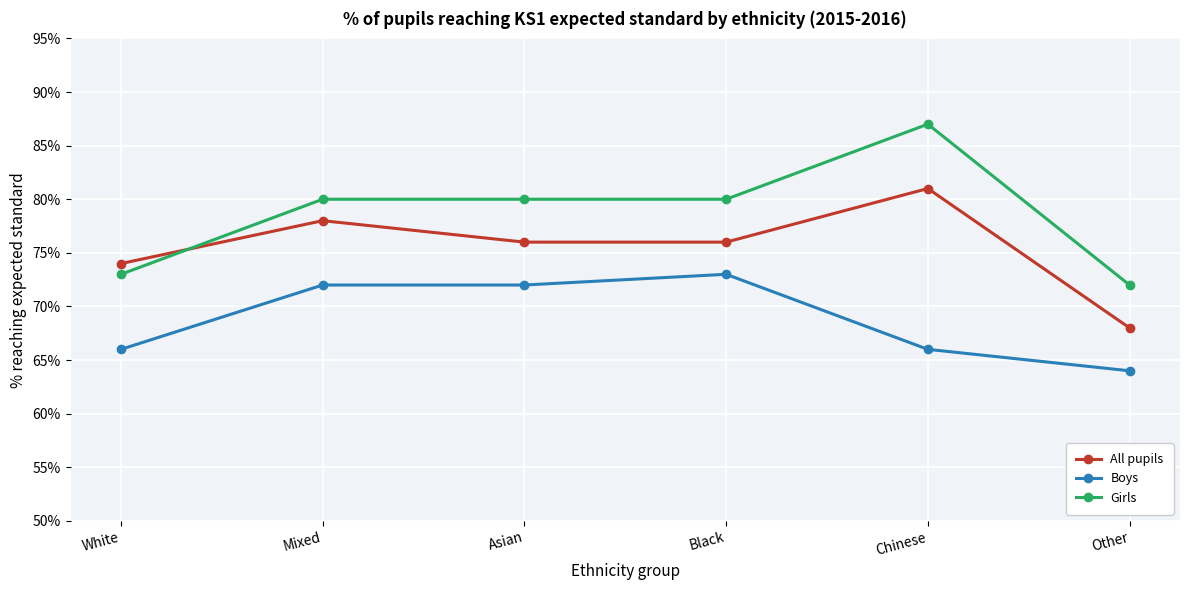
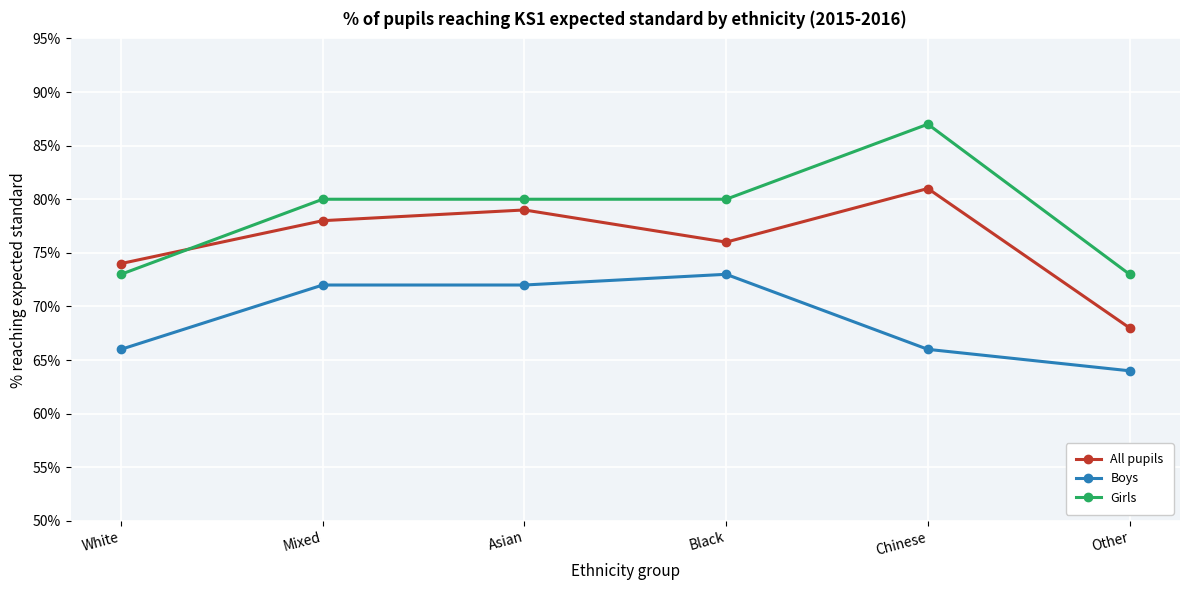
  {
    "All pupils": {
      "White": "74%",
      "Mixed": "78%",
-     "Asian": "76%",
+     "Asian": "79%",
      "Black": "76%",
      "Chinese": "81%",
      "Other": "68%"
    },
    "Boys": {
      "White": "66%",
      "Mixed": "72%",
      "Asian": "72%",
      "Black": "73%",
      "Chinese": "66%",
      "Other": "64%"
    },
    "Girls": {
      "White": "73%",
      "Mixed": "80%",
      "Asian": "80%",
      "Black": "80%",
      "Chinese": "87%",
-     "Other": "72%"
+     "Other": "73%"
    }
  }
